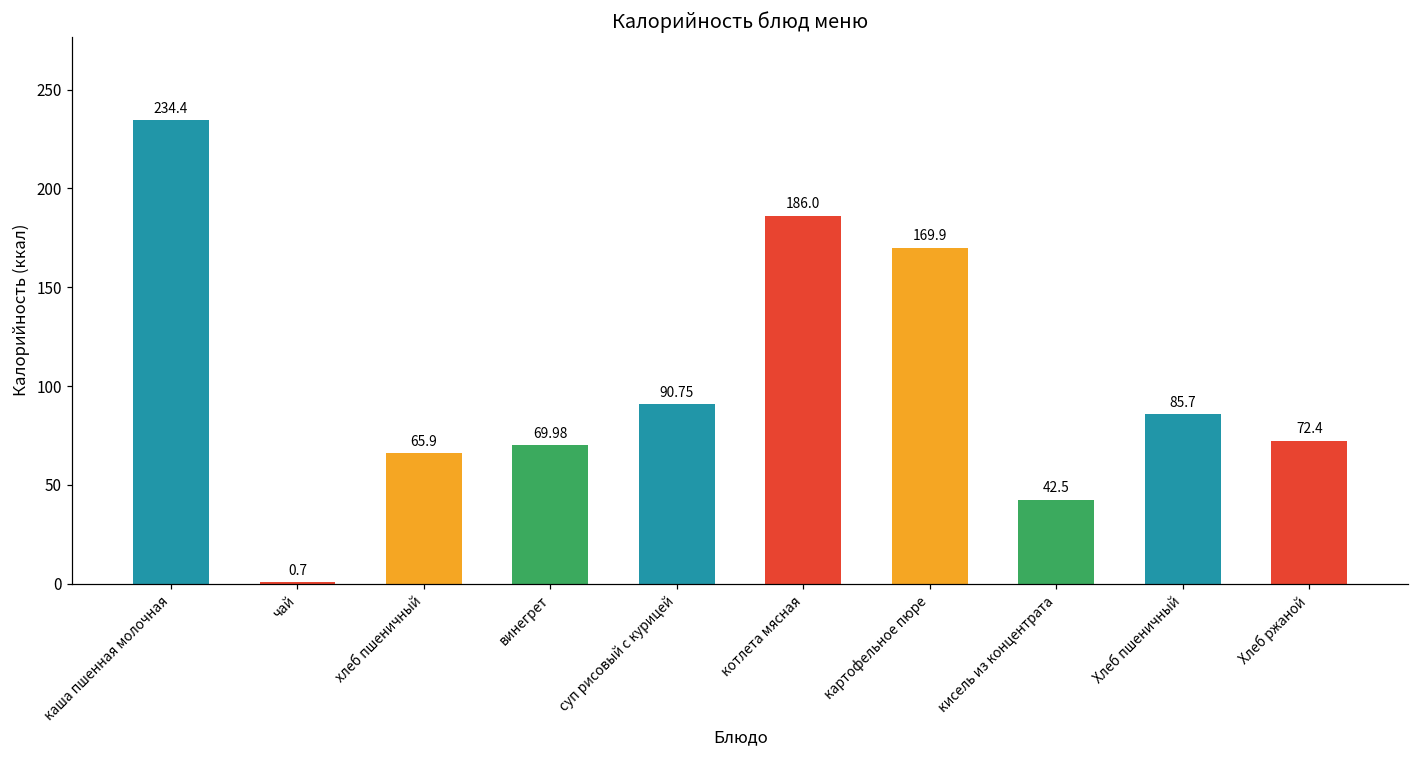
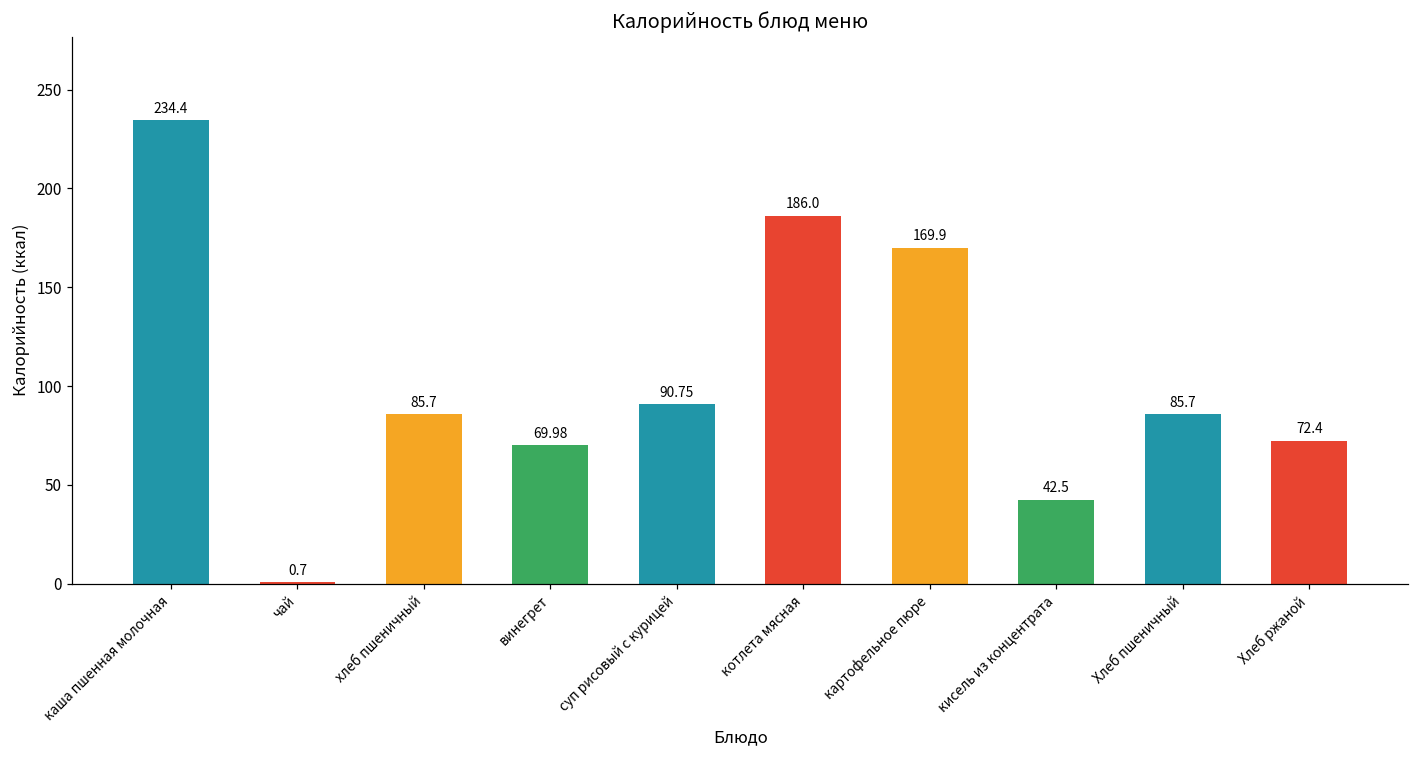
  {
    "каша пшенная молочная": 234.4,
    "чай": 0.7,
-   "хлеб пшеничный": 65.9,
+   "хлеб пшеничный": 85.7,
    "винегрет": 69.98,
    "суп рисовый с курицей": 90.75,
    "котлета мясная": 186.0,
    "картофельное пюре": 169.9,
    "кисель из концентрата": 42.5,
    "Хлеб пшеничный": 85.7,
    "Хлеб ржаной": 72.4
  }
